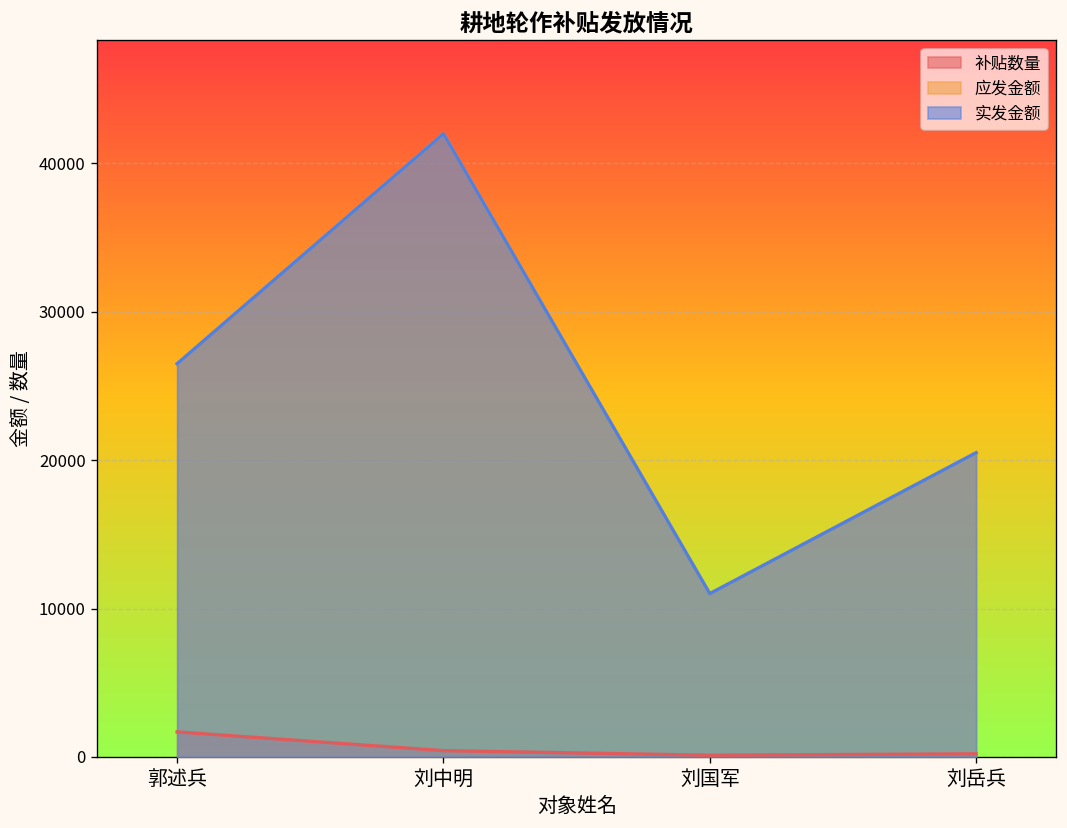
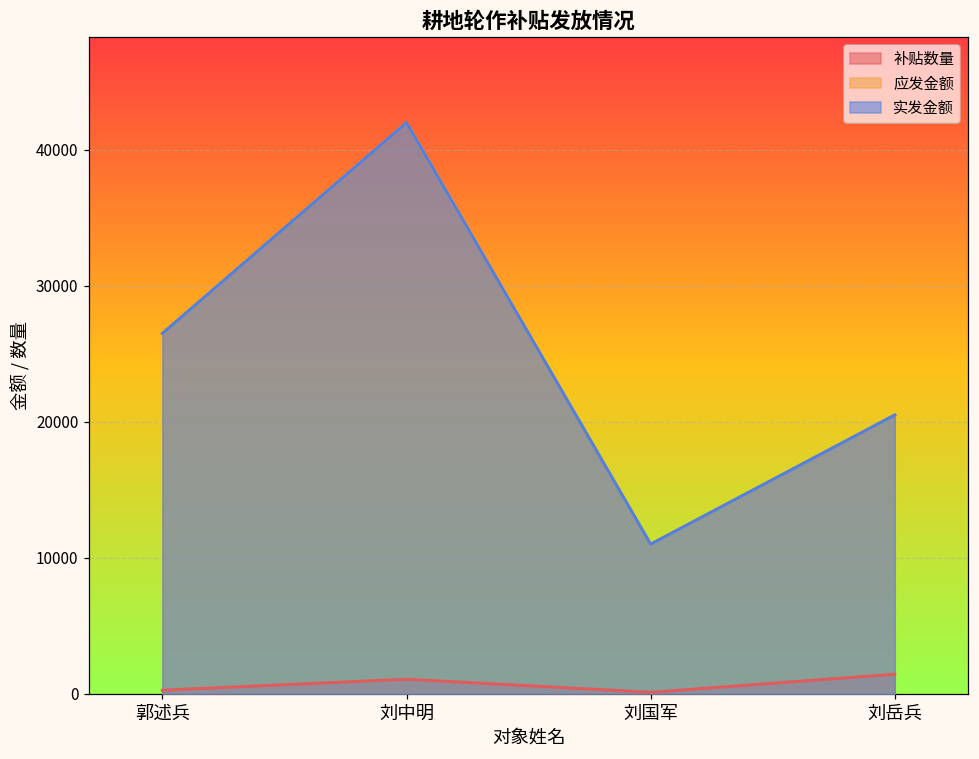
  {
    "补贴数量": {
-     "郭述兵": 1700,
-     "刘中明": 400,
+     "郭述兵": 300,
+     "刘中明": 1100,
      "刘国军": 100,
-     "刘岳兵": 200
+     "刘岳兵": 1400
    },
    "实发金额": {
      "郭述兵": 26500,
      "刘中明": 42000,
      "刘国军": 11000,
      "刘岳兵": 20500
    }
  }
